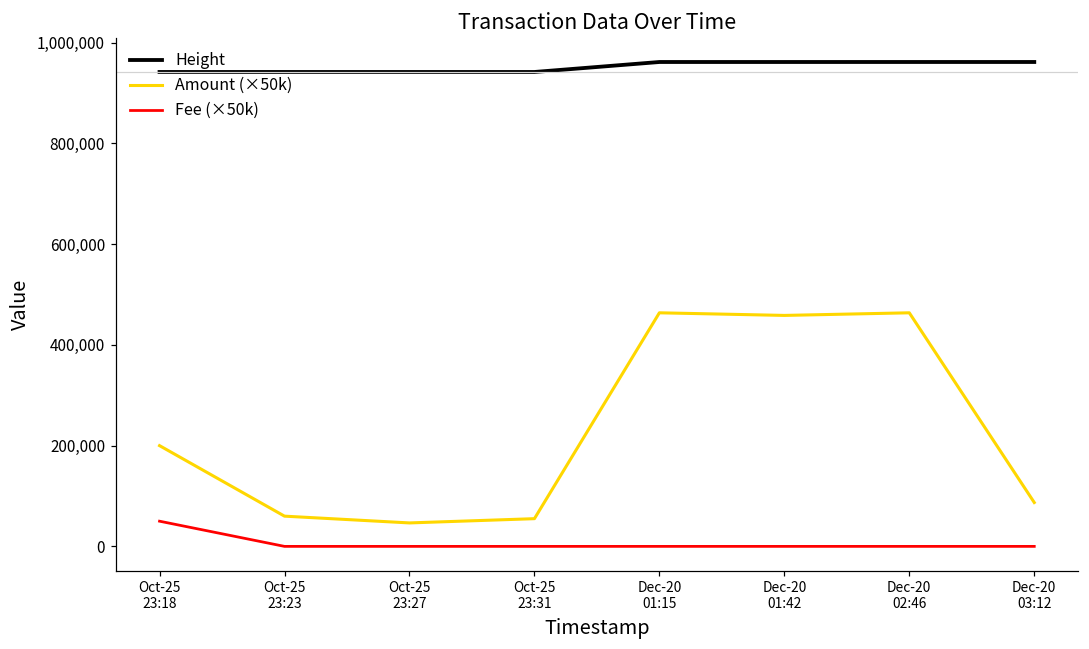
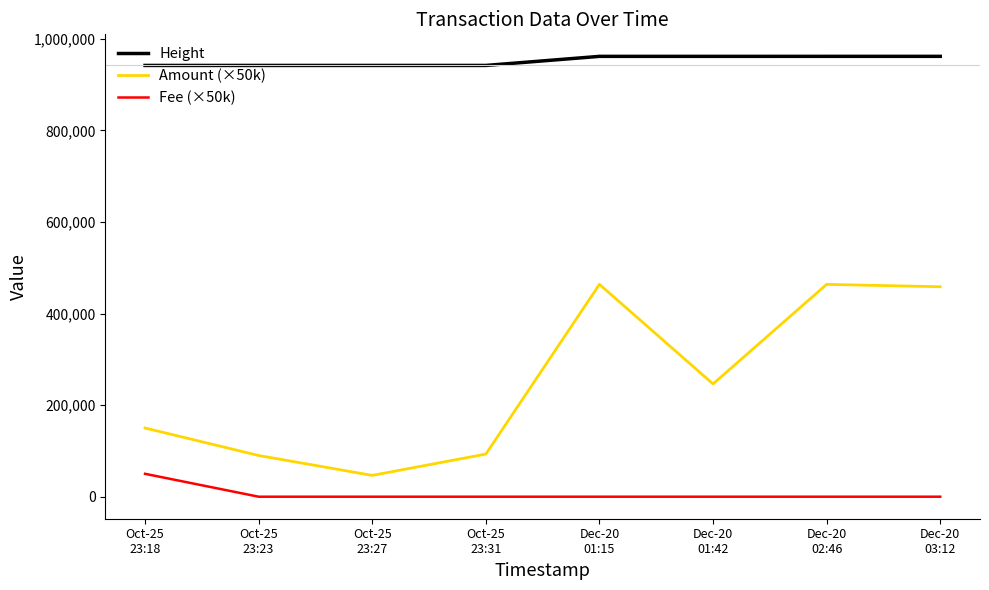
  {
    "Height": {
      "Oct-25 23:18": "940,000",
      "Oct-25 23:23": "940,000",
      "Oct-25 23:27": "940,000",
      "Oct-25 23:31": "940,000",
      "Dec-20 01:15": "960,000",
      "Dec-20 01:42": "960,000",
      "Dec-20 02:46": "960,000",
      "Dec-20 03:12": "960,000"
    },
    "Amount (×50k)": {
-     "Oct-25 23:18": "200,000",
-     "Oct-25 23:23": "60,000",
+     "Oct-25 23:18": "150,000",
+     "Oct-25 23:23": "90,000",
      "Oct-25 23:27": "50,000",
-     "Oct-25 23:31": "50,000",
+     "Oct-25 23:31": "90,000",
      "Dec-20 01:15": "460,000",
-     "Dec-20 01:42": "460,000",
+     "Dec-20 01:42": "250,000",
      "Dec-20 02:46": "460,000",
-     "Dec-20 03:12": "90,000"
+     "Dec-20 03:12": "460,000"
    },
    "Fee (×50k)": {
      "Oct-25 23:18": "50,000",
      "Oct-25 23:23": "0",
      "Oct-25 23:27": "0",
      "Oct-25 23:31": "0",
      "Dec-20 01:15": "0",
      "Dec-20 01:42": "0",
      "Dec-20 02:46": "0",
      "Dec-20 03:12": "0"
    }
  }
